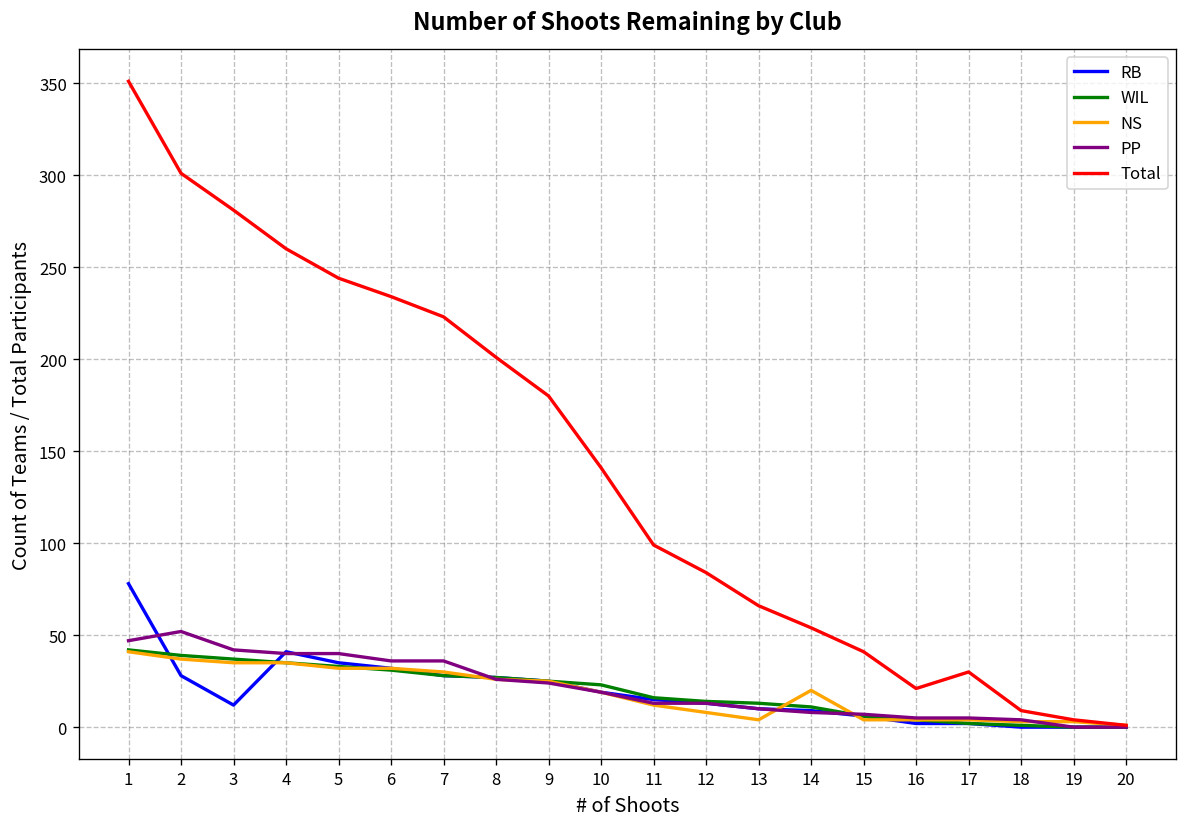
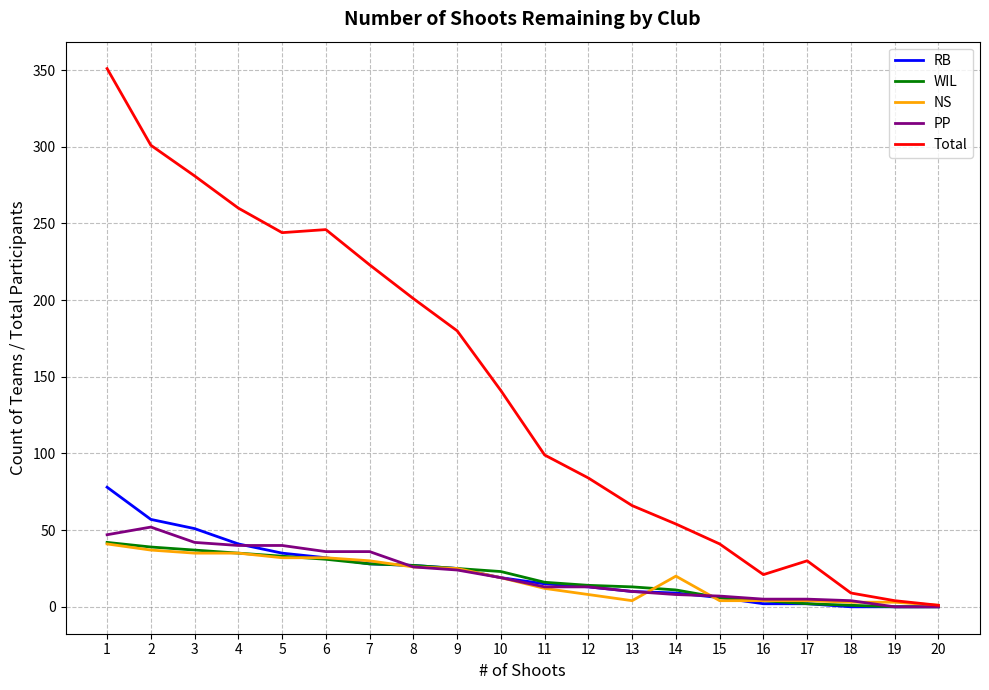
  {
    "RB": {
      "1": 78,
-     "2": 28,
-     "3": 12,
+     "2": 57,
+     "3": 51,
      "5": 35,
      "16": 2
    },
    "WIL": {
      "2": 39,
      "3": 37,
      "10": 23,
      "13": 13,
      "14": 11
    },
    "NS": {
      "2": 37,
      "3": 35,
      "7": 30,
      "12": 8,
      "13": 4,
      "14": 20,
      "15": 4
    },
    "PP": {
      "1": 47,
      "2": 52,
      "3": 42,
      "5": 40,
      "6": 36,
      "7": 36
    },
    "Total": {
      "1": 351,
      "2": 301,
      "3": 281,
      "4": 260,
      "5": 244,
-     "6": 234,
+     "6": 246,
      "7": 223,
      "8": 201,
      "9": 180,
      "10": 141,
      "11": 99,
      "12": 84,
      "13": 66,
      "14": 54,
      "15": 41,
      "16": 21,
      "17": 30,
      "18": 9
    }
  }
